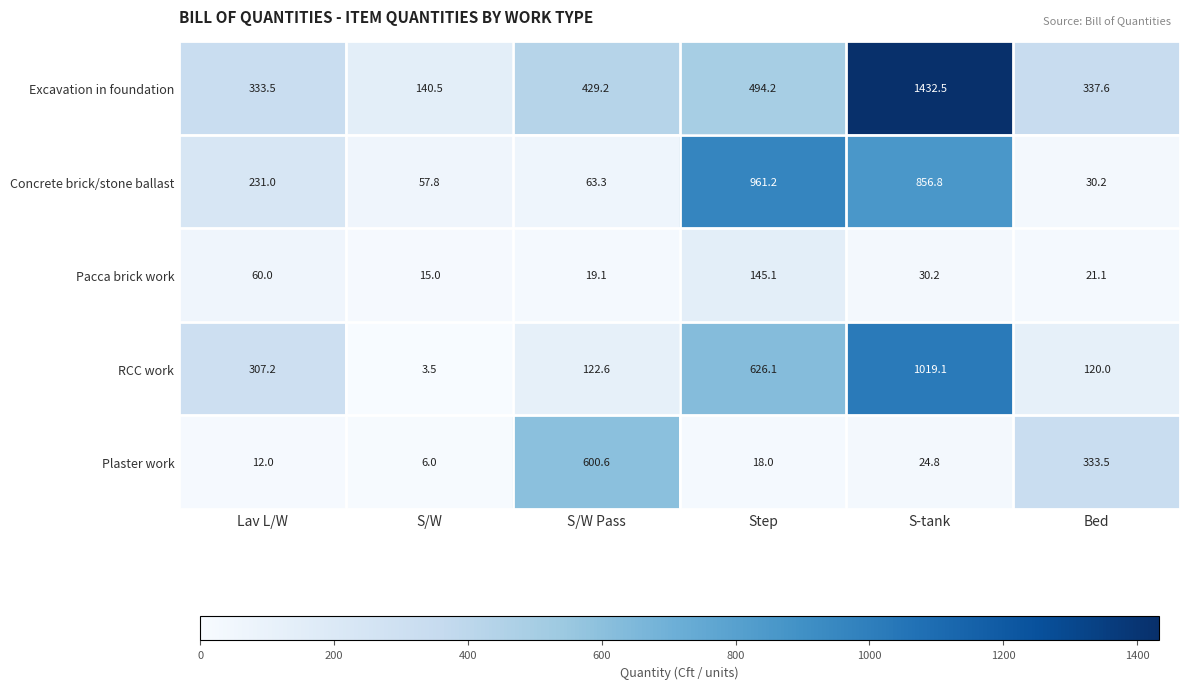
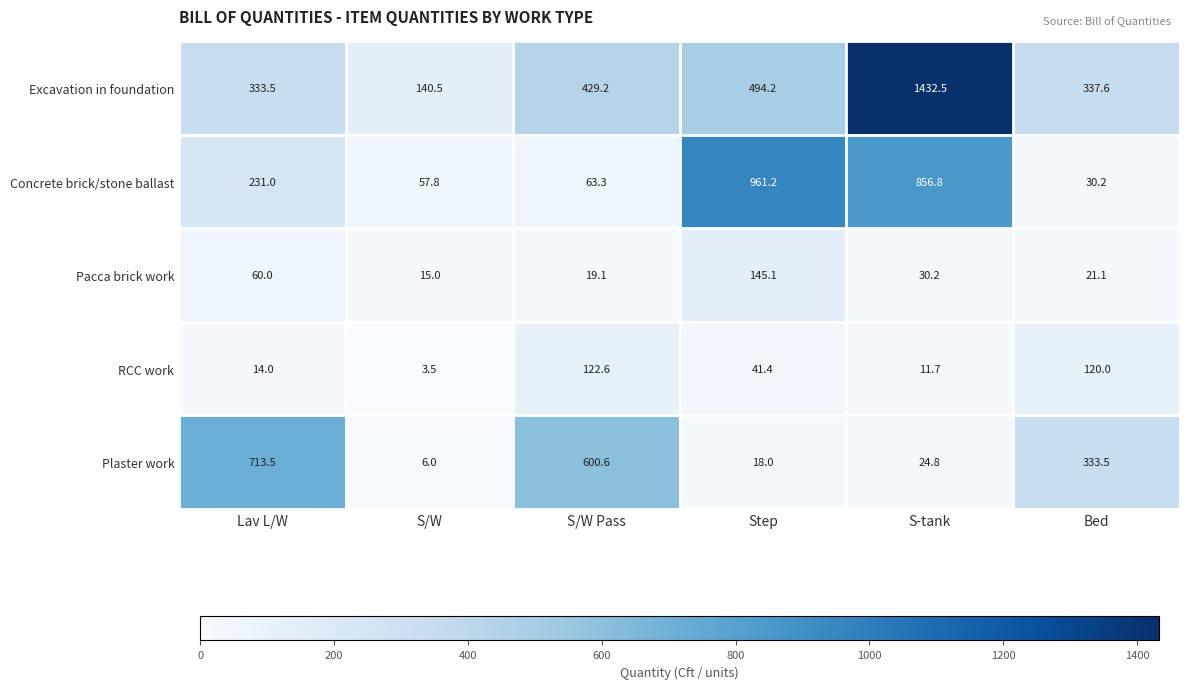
  {
    "Excavation in foundation": {
      "Lav L/W": 333.5,
      "S/W": 140.5,
      "S/W Pass": 429.2,
      "Step": 494.2,
      "S-tank": 1432.5,
      "Bed": 337.6
    },
    "Concrete brick/stone ballast": {
      "Lav L/W": 231.0,
      "S/W": 57.8,
      "S/W Pass": 63.3,
      "Step": 961.2,
      "S-tank": 856.8,
      "Bed": 30.2
    },
    "Pacca brick work": {
      "Lav L/W": 60.0,
      "S/W": 15.0,
      "S/W Pass": 19.1,
      "Step": 145.1,
      "S-tank": 30.2,
      "Bed": 21.1
    },
    "RCC work": {
-     "Lav L/W": 307.2,
+     "Lav L/W": 14.0,
      "S/W": 3.5,
      "S/W Pass": 122.6,
-     "Step": 626.1,
-     "S-tank": 1019.1,
+     "Step": 41.4,
+     "S-tank": 11.7,
      "Bed": 120.0
    },
    "Plaster work": {
-     "Lav L/W": 12.0,
+     "Lav L/W": 713.5,
      "S/W": 6.0,
      "S/W Pass": 600.6,
      "Step": 18.0,
      "S-tank": 24.8,
      "Bed": 333.5
    }
  }
